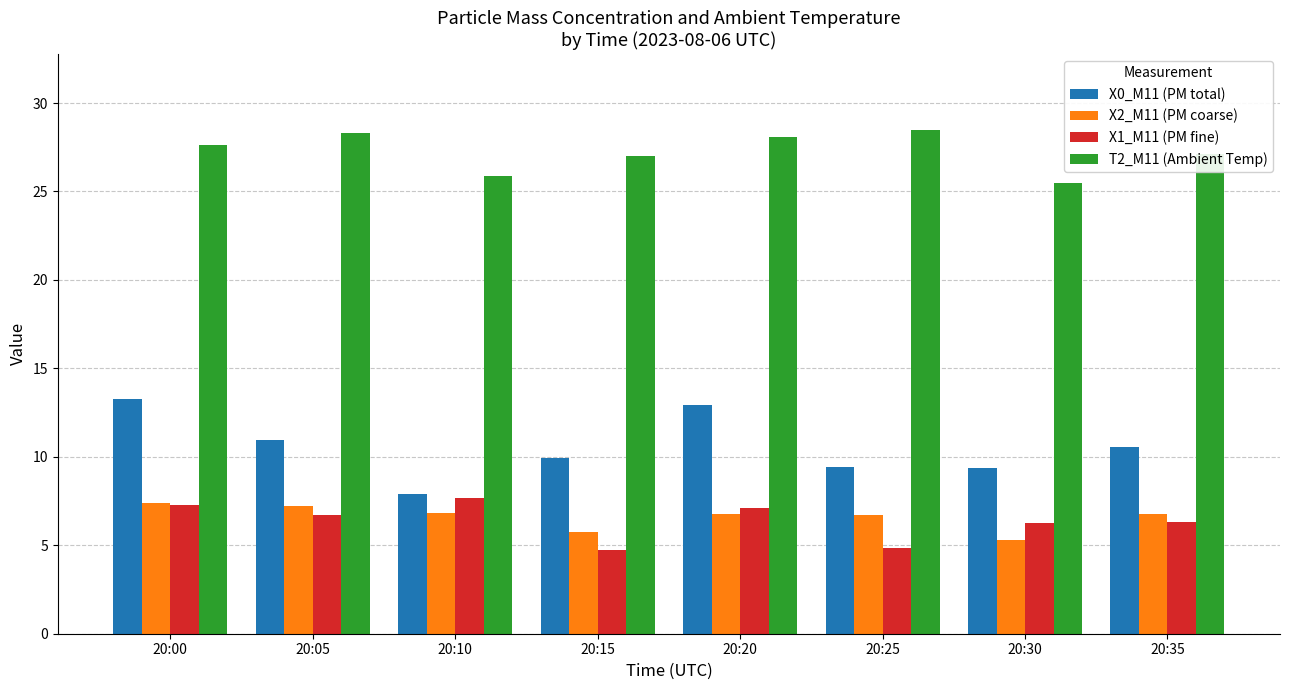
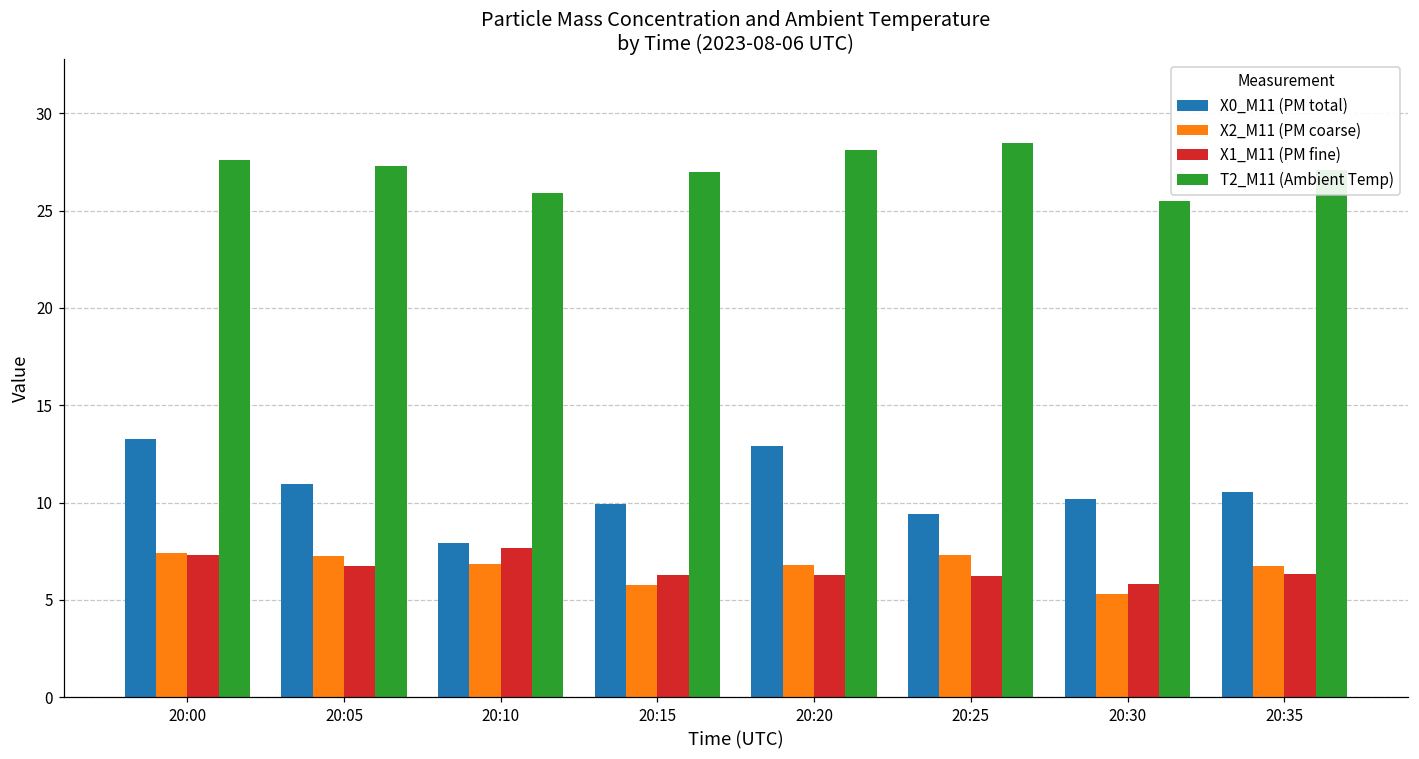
  {
    "X0_M11 (PM total)": {
      "20:00": 13.3,
      "20:05": 11.0,
      "20:10": 7.9,
      "20:15": 9.9,
      "20:20": 12.9,
      "20:25": 9.4,
-     "20:30": 9.4,
+     "20:30": 10.2,
      "20:35": 10.5
    },
    "X2_M11 (PM coarse)": {
      "20:00": 7.4,
      "20:05": 7.2,
      "20:10": 6.8,
      "20:15": 5.8,
      "20:20": 6.8,
-     "20:25": 6.7,
+     "20:25": 7.3,
      "20:30": 5.3,
      "20:35": 6.7
    },
    "X1_M11 (PM fine)": {
      "20:00": 7.3,
      "20:05": 6.7,
      "20:10": 7.7,
-     "20:15": 4.8,
-     "20:20": 7.1,
-     "20:25": 4.9,
-     "20:30": 6.3,
+     "20:15": 6.3,
+     "20:20": 6.3,
+     "20:25": 6.2,
+     "20:30": 5.8,
      "20:35": 6.3
    },
    "T2_M11 (Ambient Temp)": {
      "20:00": 27.6,
-     "20:05": 28.3,
+     "20:05": 27.3,
      "20:10": 25.9,
      "20:15": 27.0,
      "20:20": 28.1,
      "20:25": 28.5,
      "20:30": 25.5
    }
  }
